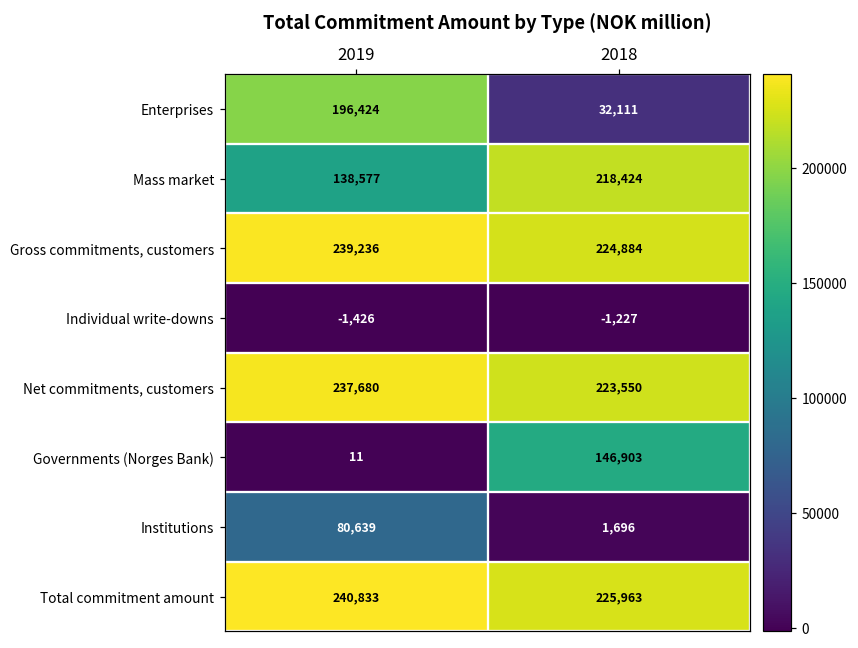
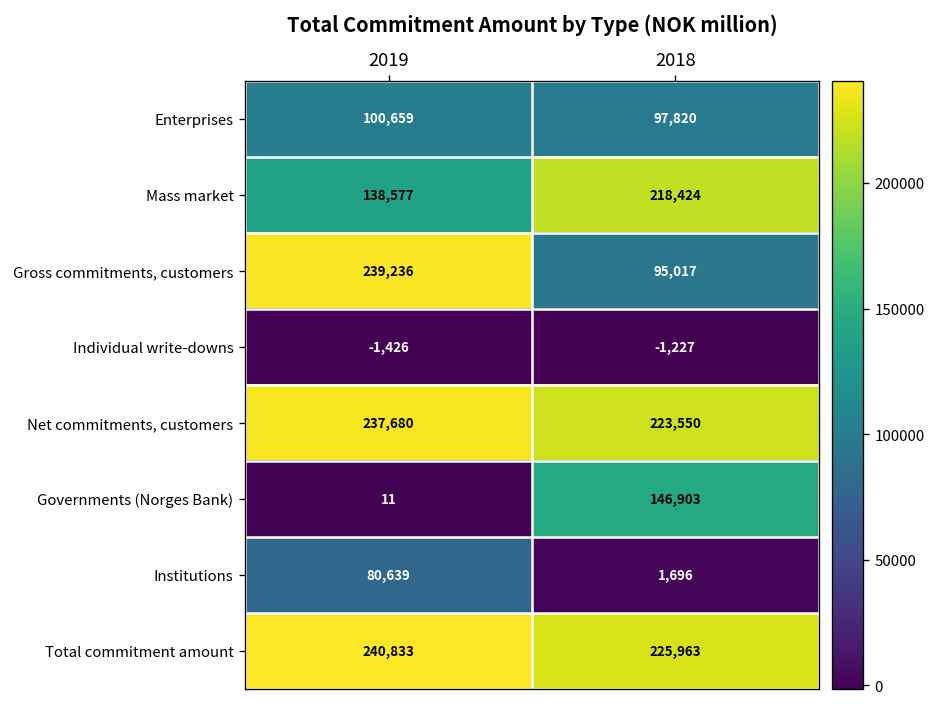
  {
    "Enterprises": {
-     "2019": "196,424",
-     "2018": "32,111"
+     "2019": "100,659",
+     "2018": "97,820"
    },
    "Mass market": {
      "2019": "138,577",
      "2018": "218,424"
    },
    "Gross commitments, customers": {
      "2019": "239,236",
-     "2018": "224,884"
+     "2018": "95,017"
    },
    "Individual write-downs": {
      "2019": "-1,426",
      "2018": "-1,227"
    },
    "Net commitments, customers": {
      "2019": "237,680",
      "2018": "223,550"
    },
    "Governments (Norges Bank)": {
      "2019": "11",
      "2018": "146,903"
    },
    "Institutions": {
      "2019": "80,639",
      "2018": "1,696"
    },
    "Total commitment amount": {
      "2019": "240,833",
      "2018": "225,963"
    }
  }
